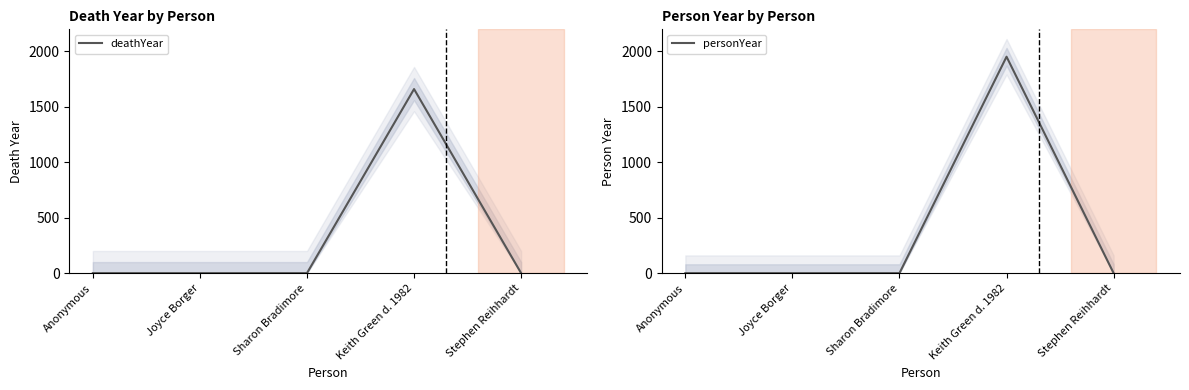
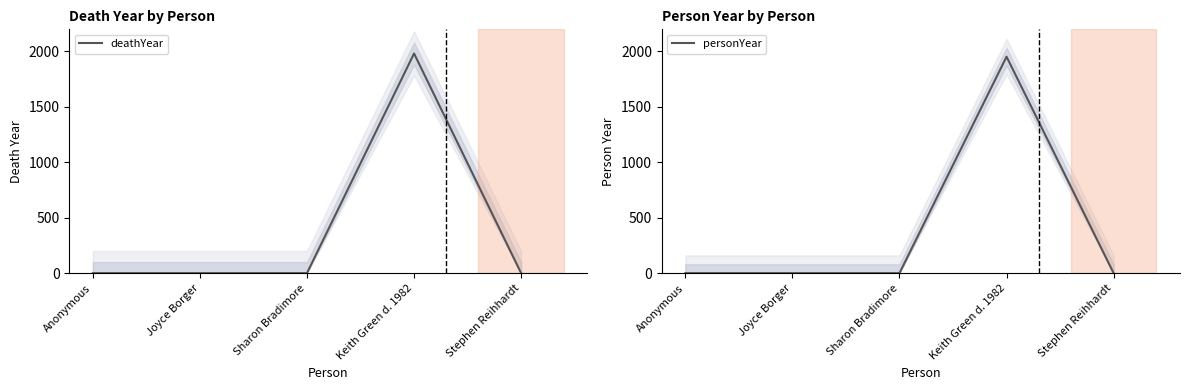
  {
    "Death Year by Person": {
      "deathYear": {
        "Anonymous": 0,
        "Joyce Borger": 0,
        "Sharon Bradimore": 0,
-       "Keith Green d. 1982": 1660,
+       "Keith Green d. 1982": 1980,
        "Stephen Reihhardt": 0
      }
    },
    "Person Year by Person": {
      "personYear": {
        "Anonymous": 0,
        "Joyce Borger": 0,
        "Sharon Bradimore": 0,
        "Keith Green d. 1982": 1950,
        "Stephen Reihhardt": 0
      }
    }
  }
